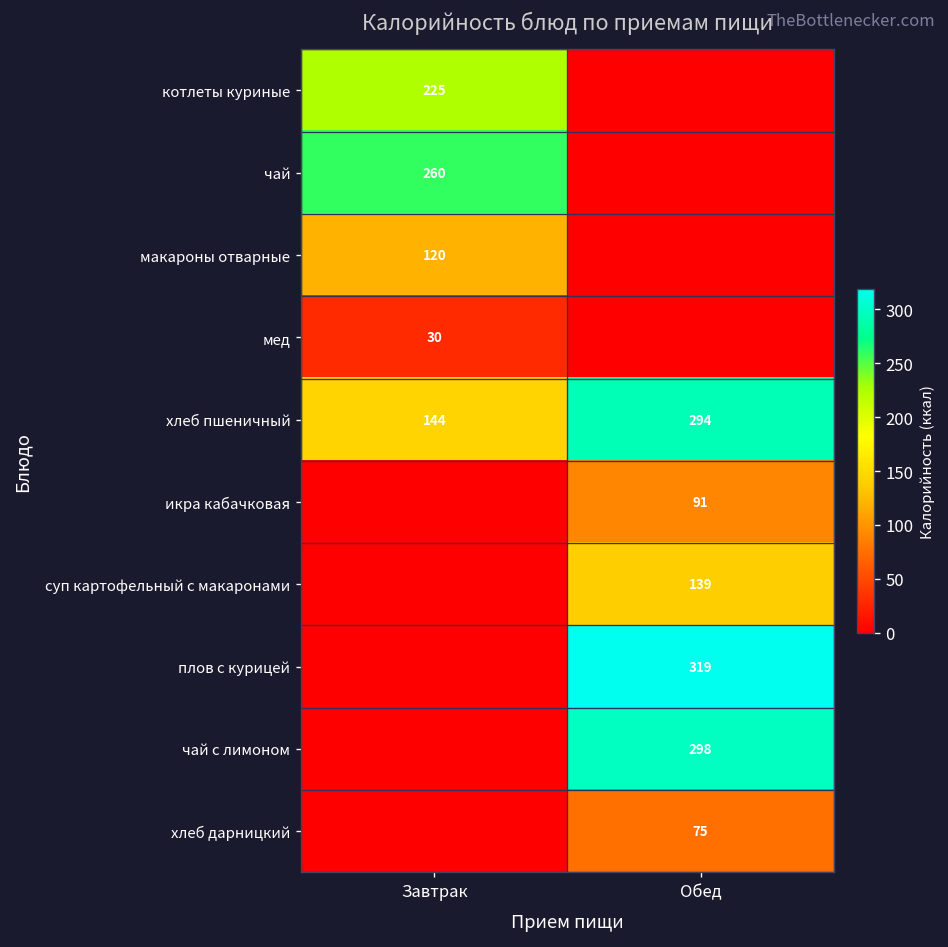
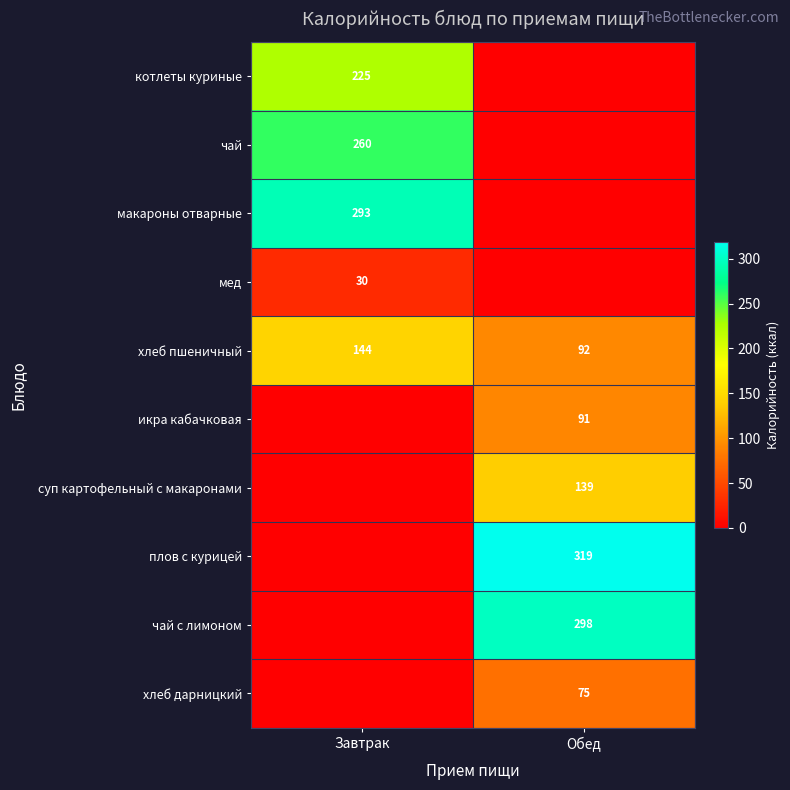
  {
    "котлеты куриные": {
      "Завтрак": 225
    },
    "чай": {
      "Завтрак": 260
    },
    "макароны отварные": {
-     "Завтрак": 120
+     "Завтрак": 293
    },
    "мед": {
      "Завтрак": 30
    },
    "хлеб пшеничный": {
      "Завтрак": 144,
-     "Обед": 294
+     "Обед": 92
    },
    "икра кабачковая": {
      "Обед": 91
    },
    "суп картофельный с макаронами": {
      "Обед": 139
    },
    "плов с курицей": {
      "Обед": 319
    },
    "чай с лимоном": {
      "Обед": 298
    },
    "хлеб дарницкий": {
      "Обед": 75
    }
  }
